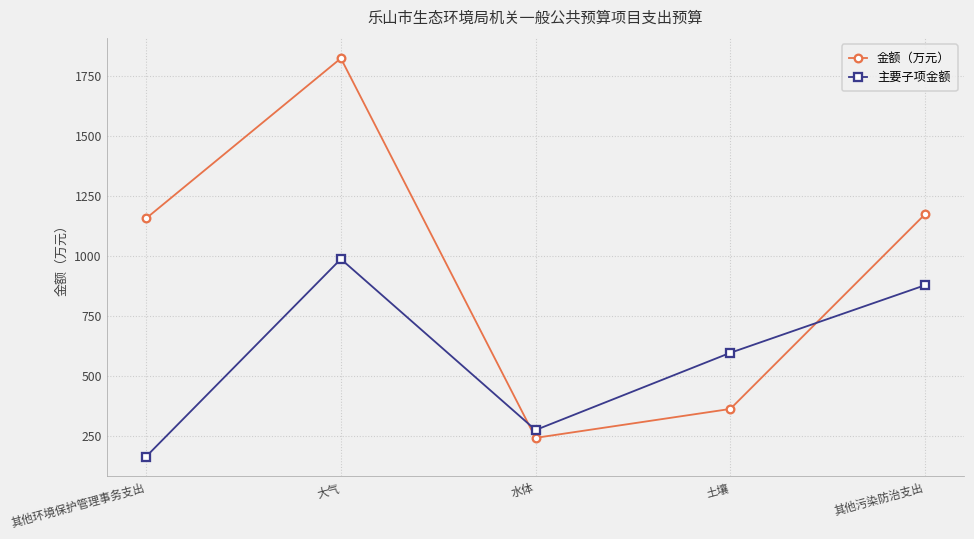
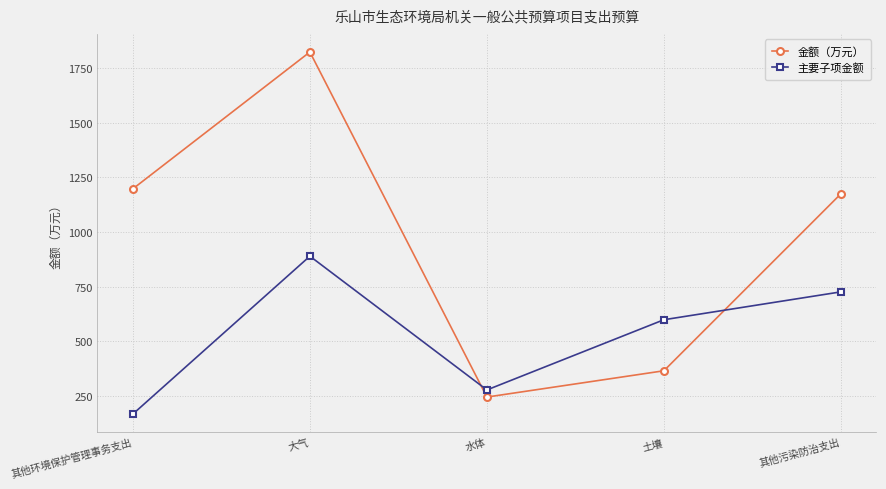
  {
    "金额（万元）": {
-     "其他环境保护管理事务支出": 1160,
+     "其他环境保护管理事务支出": 1200,
      "大气": 1820,
      "水体": 240,
      "土壤": 360,
      "其他污染防治支出": 1170
    },
    "主要子项金额": {
      "其他环境保护管理事务支出": 170,
-     "大气": 990,
+     "大气": 890,
      "水体": 280,
      "土壤": 600,
-     "其他污染防治支出": 880
+     "其他污染防治支出": 730
    }
  }
